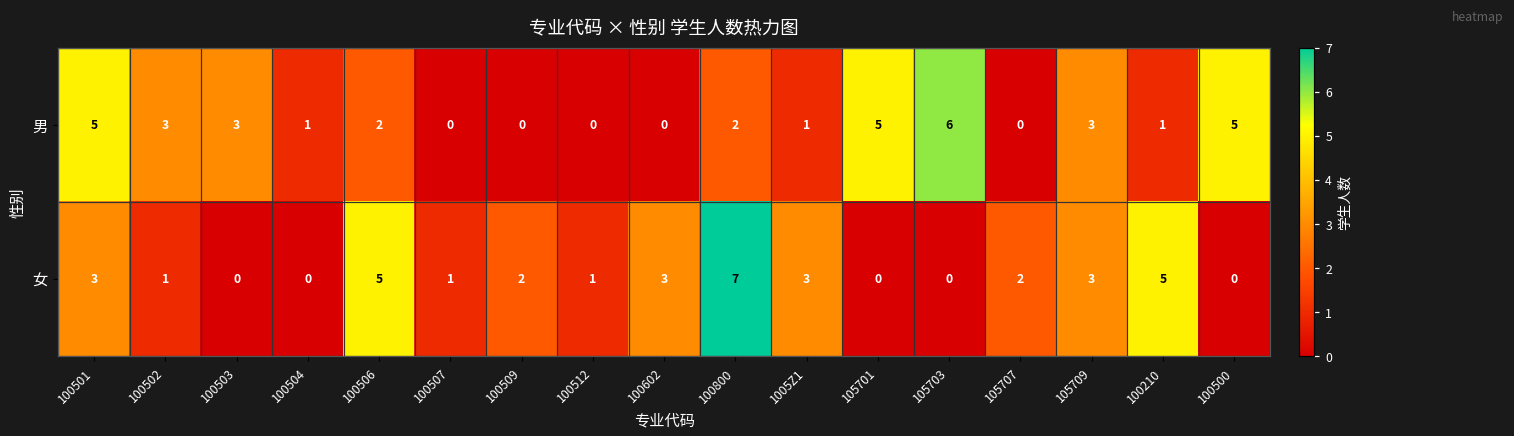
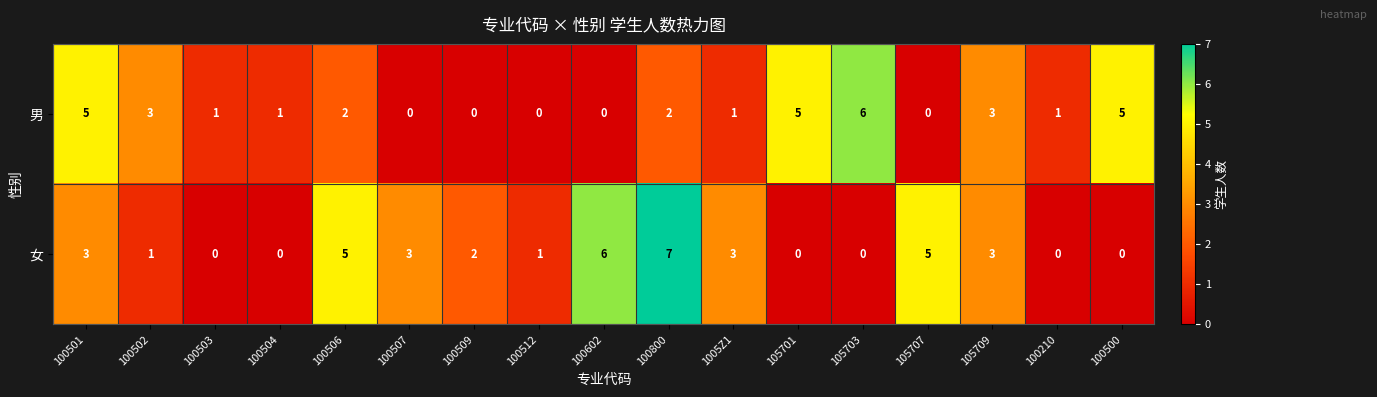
  {
    "男": {
      "100501": 5,
      "100502": 3,
-     "100503": 3,
+     "100503": 1,
      "100504": 1,
      "100506": 2,
      "100507": 0,
      "100509": 0,
      "100512": 0,
      "100602": 0,
      "100800": 2,
      "1005Z1": 1,
      "105701": 5,
      "105703": 6,
      "105707": 0,
      "105709": 3,
      "100210": 1,
      "100500": 5
    },
    "女": {
      "100501": 3,
      "100502": 1,
      "100503": 0,
      "100504": 0,
      "100506": 5,
-     "100507": 1,
+     "100507": 3,
      "100509": 2,
      "100512": 1,
-     "100602": 3,
+     "100602": 6,
      "100800": 7,
      "1005Z1": 3,
      "105701": 0,
      "105703": 0,
-     "105707": 2,
+     "105707": 5,
      "105709": 3,
-     "100210": 5,
+     "100210": 0,
      "100500": 0
    }
  }
